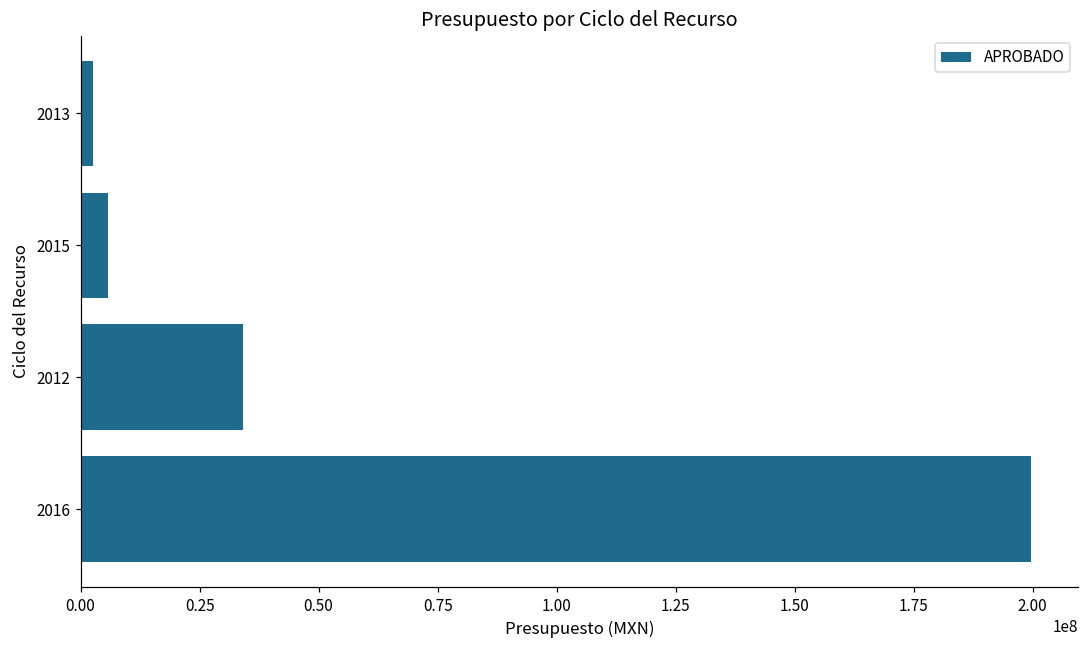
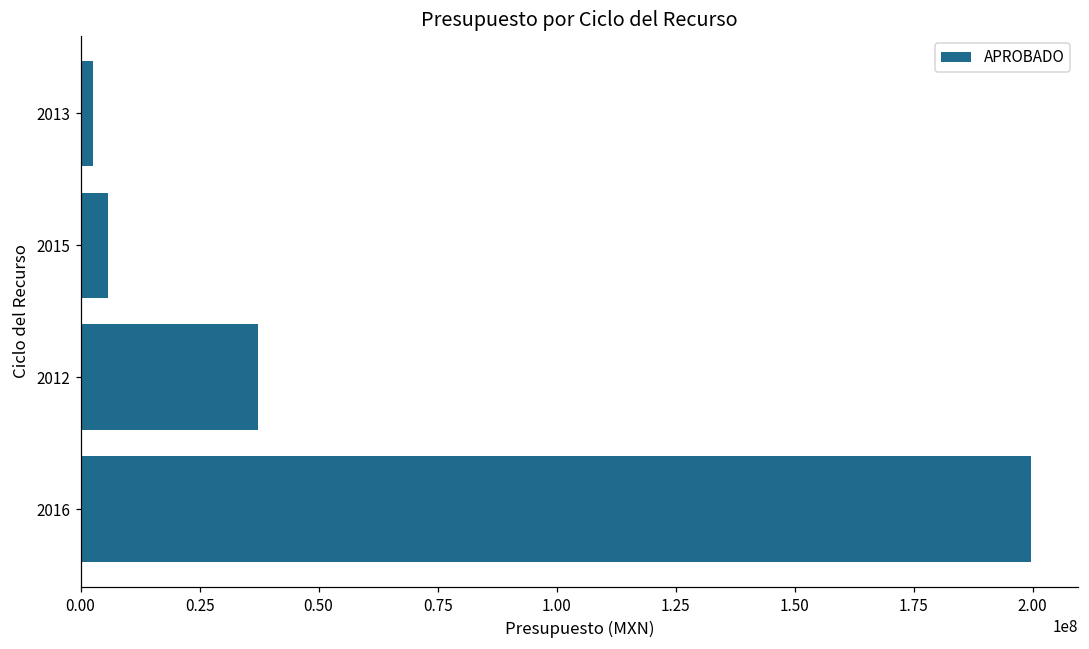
  {
    "2013": 3000000,
    "2015": 6000000,
-   "2012": 34000000,
+   "2012": 37000000,
    "2016": 200000000
  }
